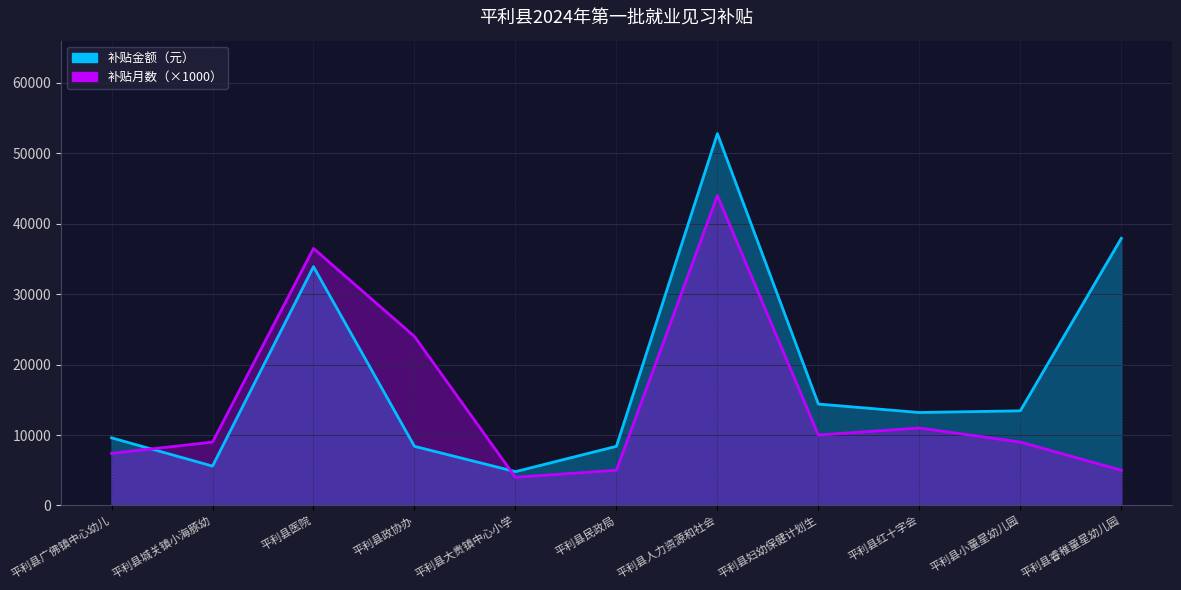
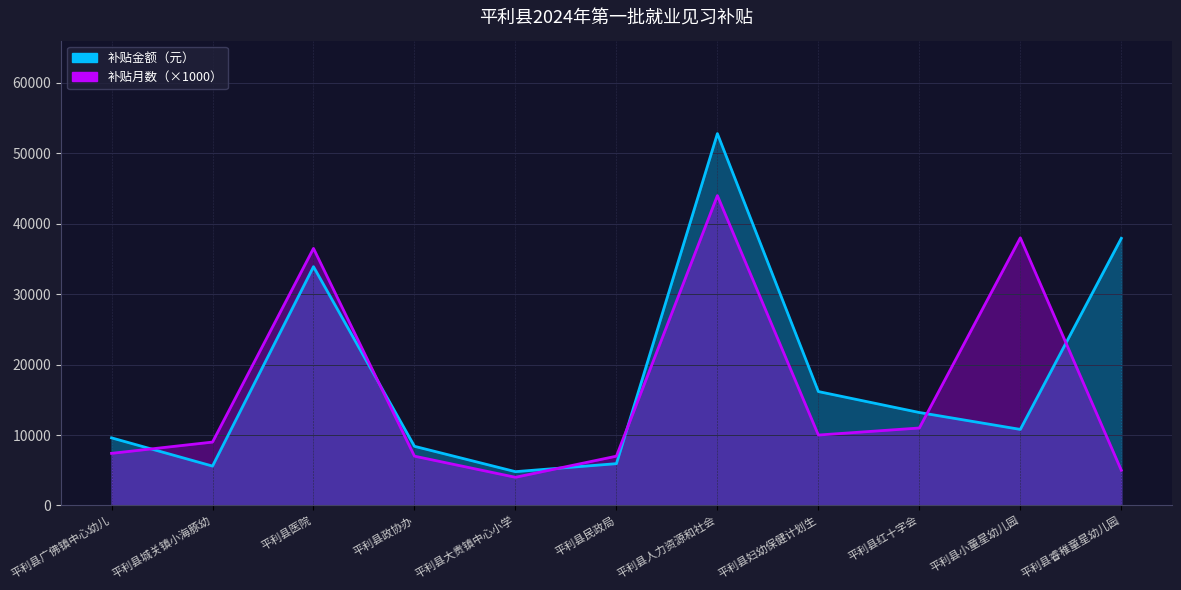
  {
    "补贴金额（元）": {
      "平利县广佛镇中心幼儿": 10000,
      "平利县城关镇小海豚幼": 6000,
      "平利县医院": 34000,
      "平利县政协办": 8000,
      "平利县大贵镇中心小学": 5000,
-     "平利县民政局": 8000,
+     "平利县民政局": 6000,
      "平利县人力资源和社会": 53000,
-     "平利县妇幼保健计划生": 14000,
+     "平利县妇幼保健计划生": 16000,
      "平利县红十字会": 13000,
-     "平利县小童星幼儿园": 13000,
+     "平利县小童星幼儿园": 11000,
      "平利县睿稚童星幼儿园": 38000
    },
    "补贴月数（×1000）": {
      "平利县广佛镇中心幼儿": 7000,
      "平利县城关镇小海豚幼": 9000,
      "平利县医院": 37000,
-     "平利县政协办": 24000,
+     "平利县政协办": 7000,
      "平利县大贵镇中心小学": 4000,
-     "平利县民政局": 5000,
+     "平利县民政局": 7000,
      "平利县人力资源和社会": 44000,
      "平利县妇幼保健计划生": 10000,
      "平利县红十字会": 11000,
-     "平利县小童星幼儿园": 9000,
+     "平利县小童星幼儿园": 38000,
      "平利县睿稚童星幼儿园": 5000
    }
  }
